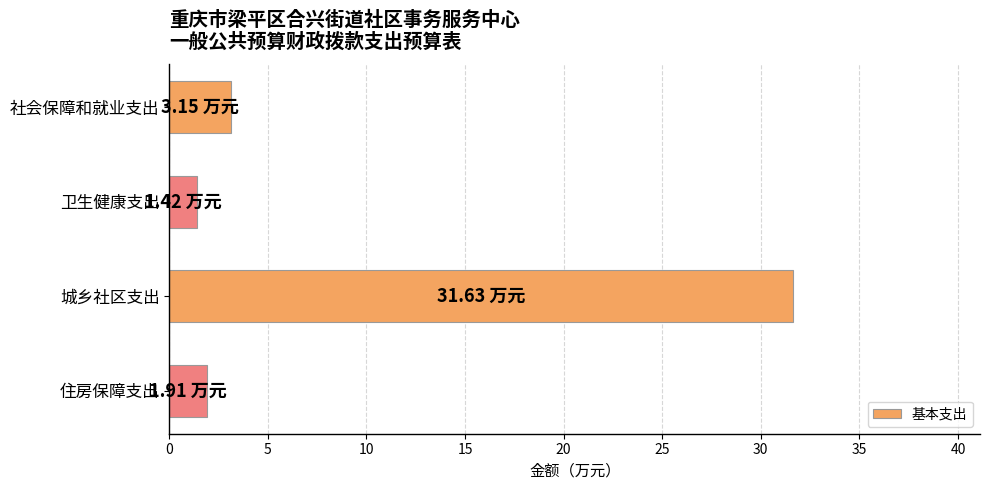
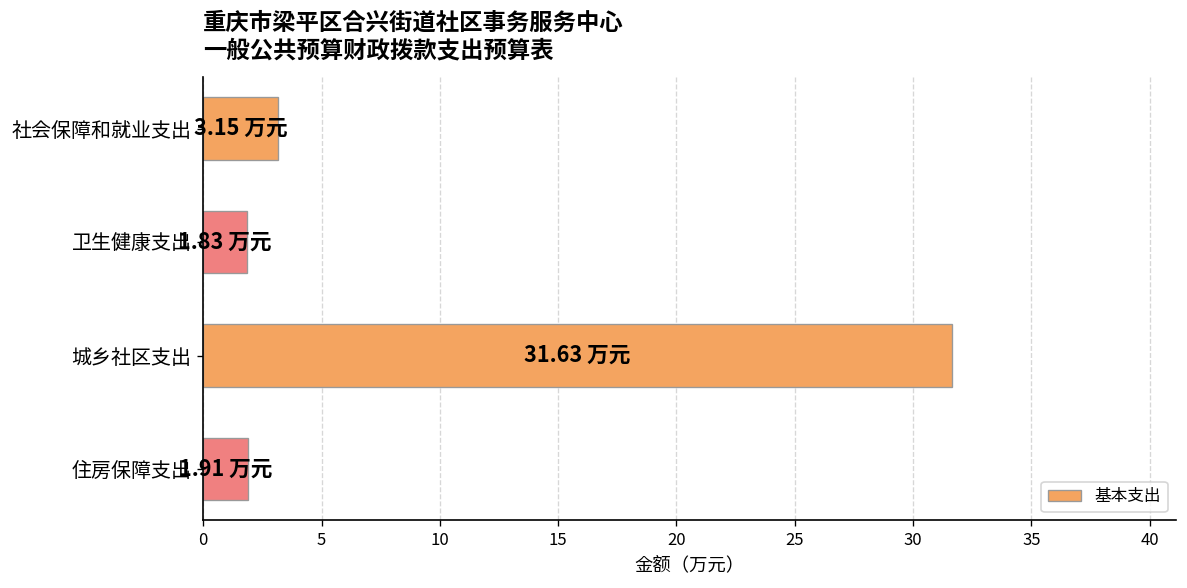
  {
    "社会保障和就业支出": 3.15,
-   "卫生健康支出": 1.42,
+   "卫生健康支出": 1.83,
    "城乡社区支出": 31.63,
    "住房保障支出": 1.91
  }
